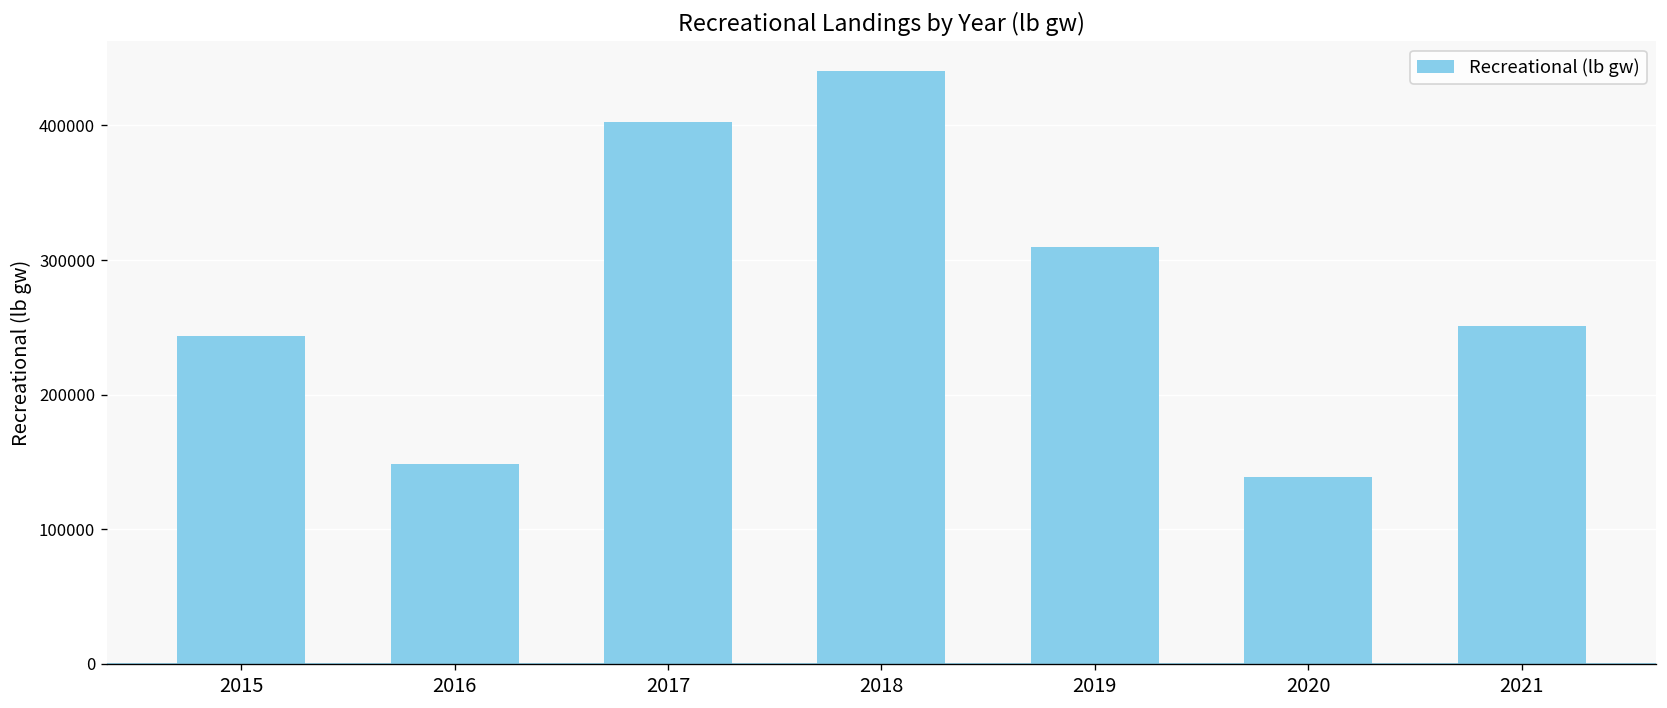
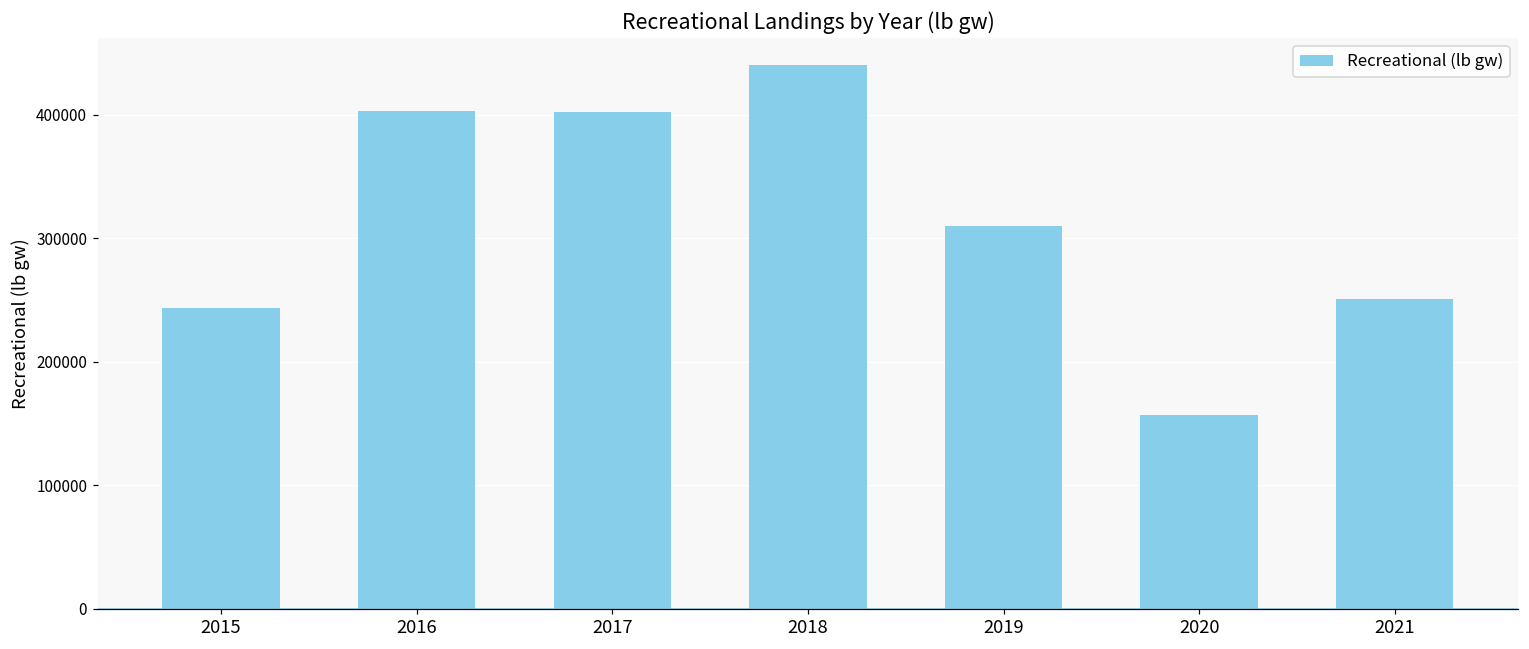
  {
    "2015": 244000,
-   "2016": 148000,
+   "2016": 403000,
    "2017": 402000,
    "2018": 440000,
    "2019": 310000,
-   "2020": 139000,
+   "2020": 157000,
    "2021": 251000
  }
